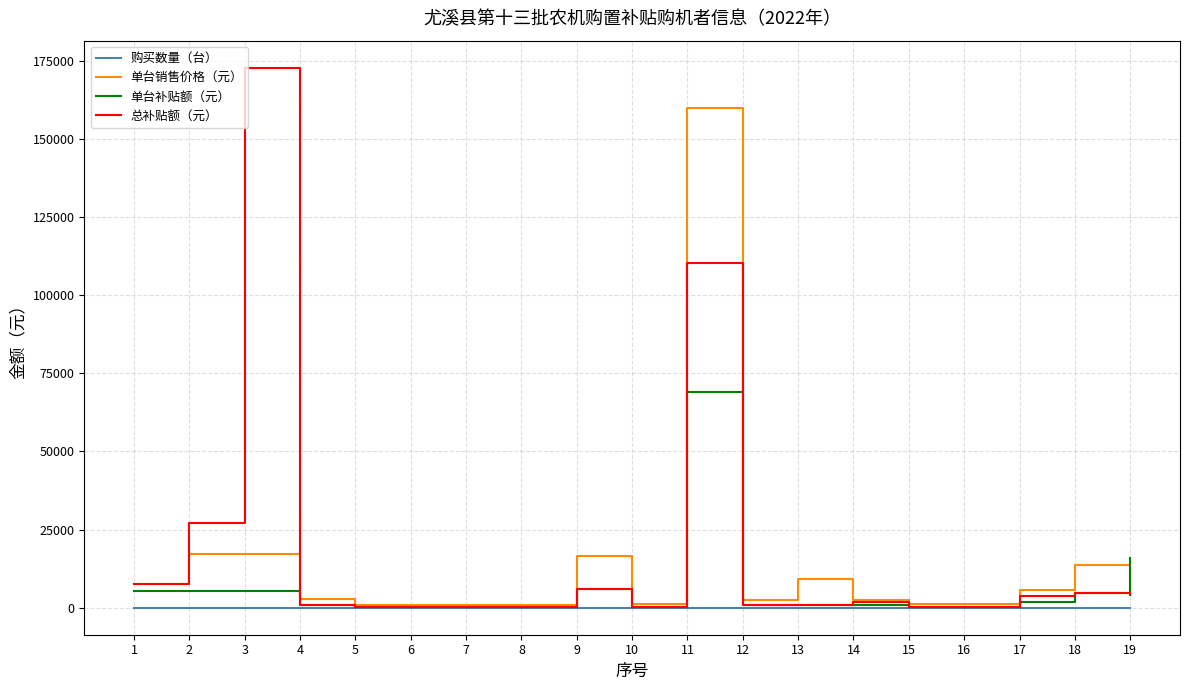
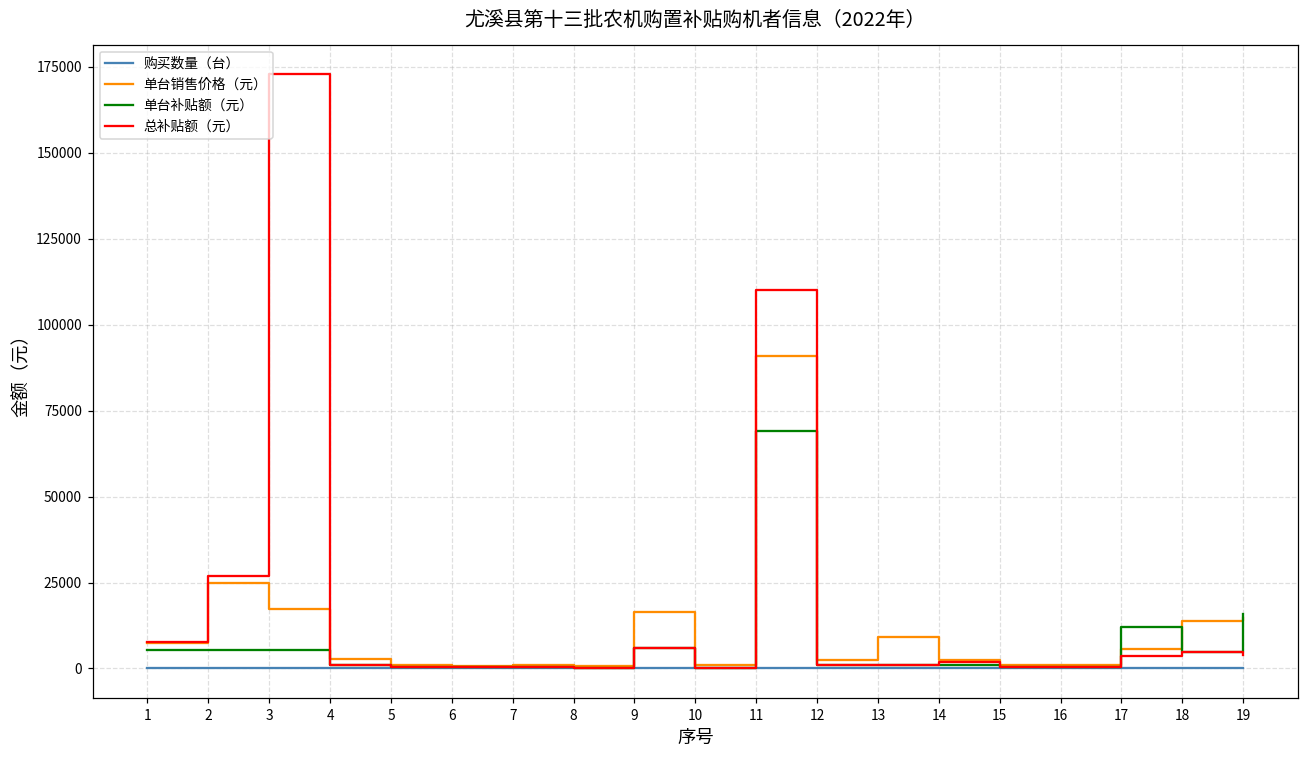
  {
    "购买数量（台）": {
      "1": 0,
      "2": 0,
      "3": 0,
      "4": 0,
      "9": 0,
      "11": 0,
      "12": 0,
      "13": 0,
      "14": 0,
      "17": 0,
      "18": 0,
      "19": 0
    },
    "单台销售价格（元）": {
-     "2": 17000,
+     "2": 25000,
      "3": 17000,
      "4": 3000,
      "9": 17000,
      "10": 1000,
-     "11": 160000,
+     "11": 91000,
      "12": 2000,
      "13": 9000,
      "17": 6000,
      "18": 14000,
      "19": 15000
    },
    "单台补贴额（元）": {
      "1": 5000,
      "2": 5000,
      "3": 5000,
      "11": 69000,
      "14": 1000,
-     "17": 2000,
+     "17": 12000,
      "19": 16000
    },
    "总补贴额（元）": {
      "2": 27000,
      "11": 110000,
      "17": 4000,
      "19": 4000
    }
  }
